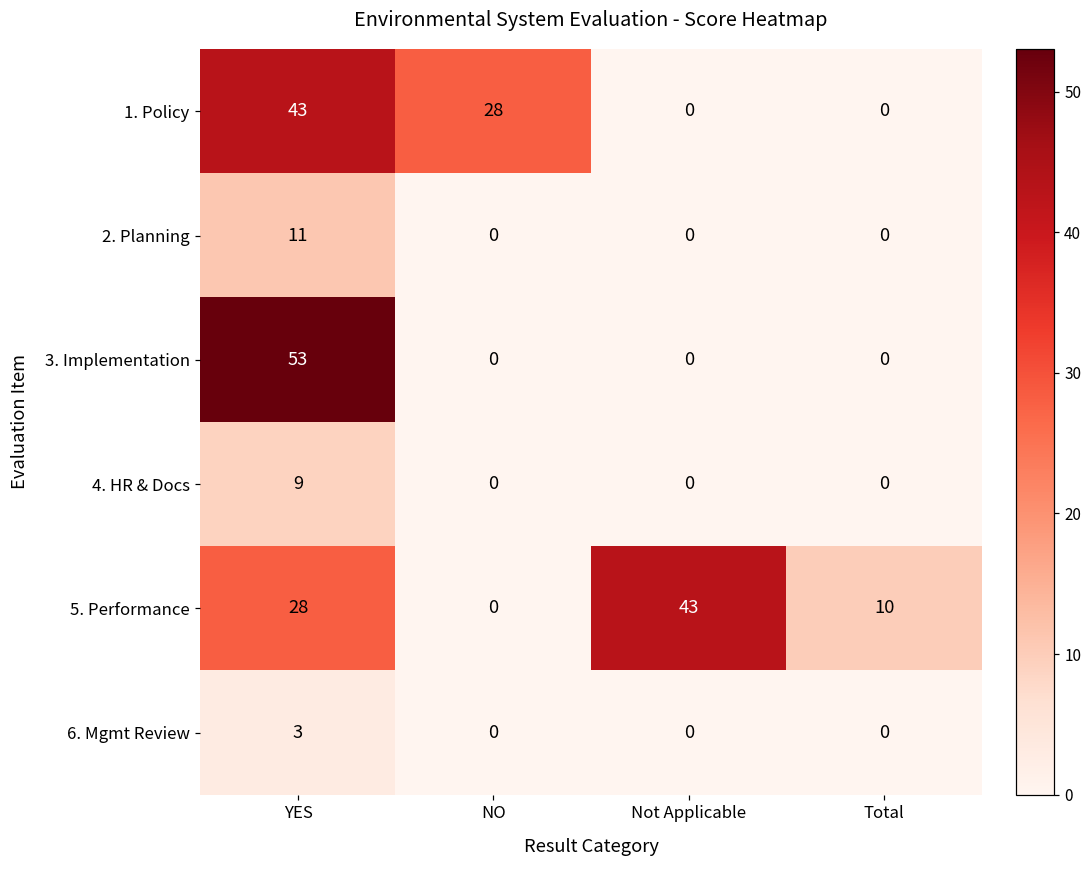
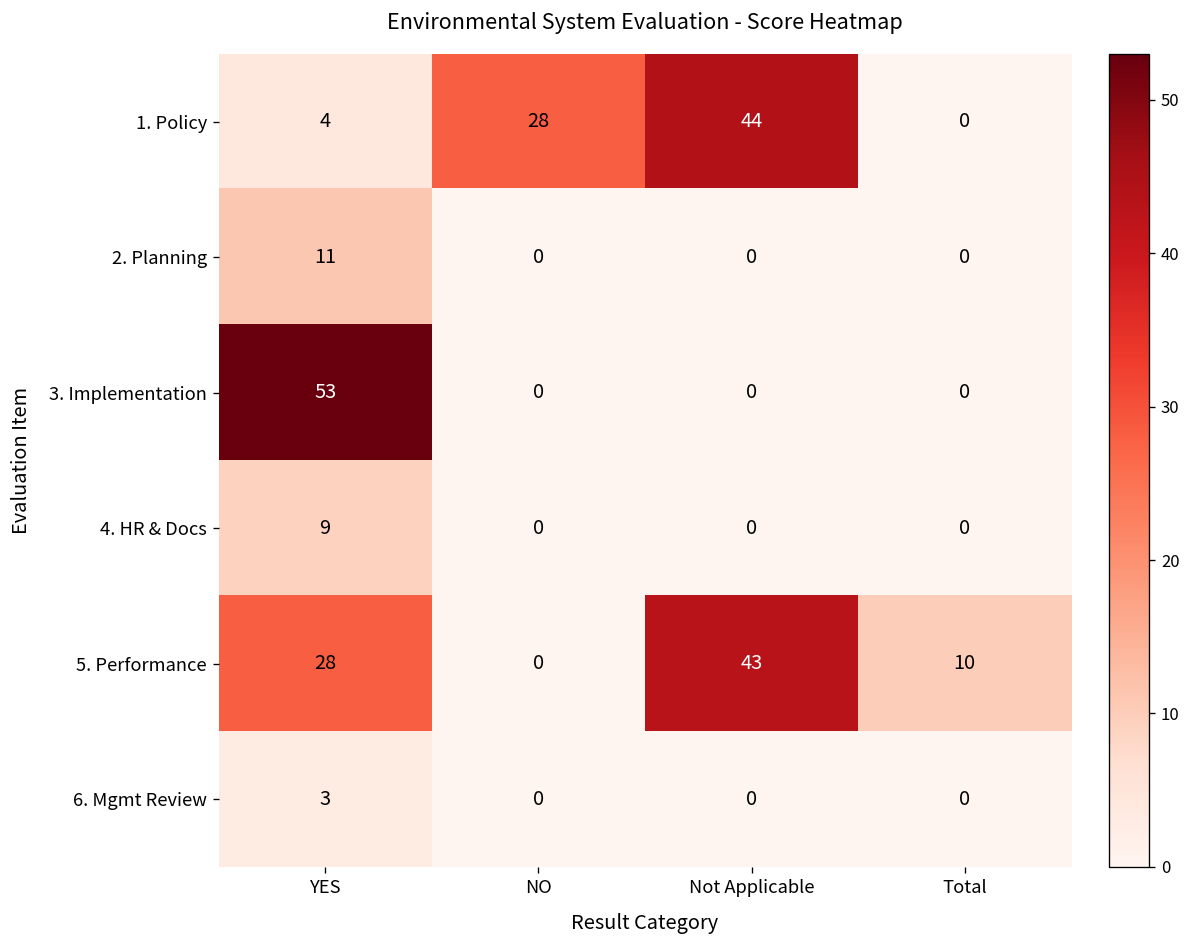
  {
    "1. Policy": {
-     "YES": 43,
+     "YES": 4,
      "NO": 28,
-     "Not Applicable": 0,
+     "Not Applicable": 44,
      "Total": 0
    },
    "2. Planning": {
      "YES": 11,
      "NO": 0,
      "Not Applicable": 0,
      "Total": 0
    },
    "3. Implementation": {
      "YES": 53,
      "NO": 0,
      "Not Applicable": 0,
      "Total": 0
    },
    "4. HR & Docs": {
      "YES": 9,
      "NO": 0,
      "Not Applicable": 0,
      "Total": 0
    },
    "5. Performance": {
      "YES": 28,
      "NO": 0,
      "Not Applicable": 43,
      "Total": 10
    },
    "6. Mgmt Review": {
      "YES": 3,
      "NO": 0,
      "Not Applicable": 0,
      "Total": 0
    }
  }
